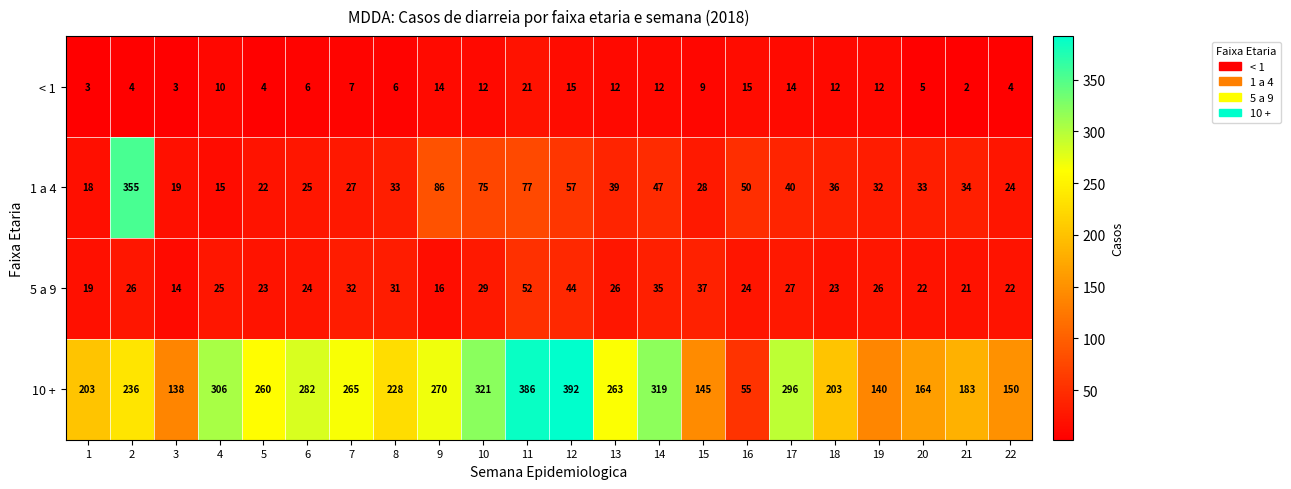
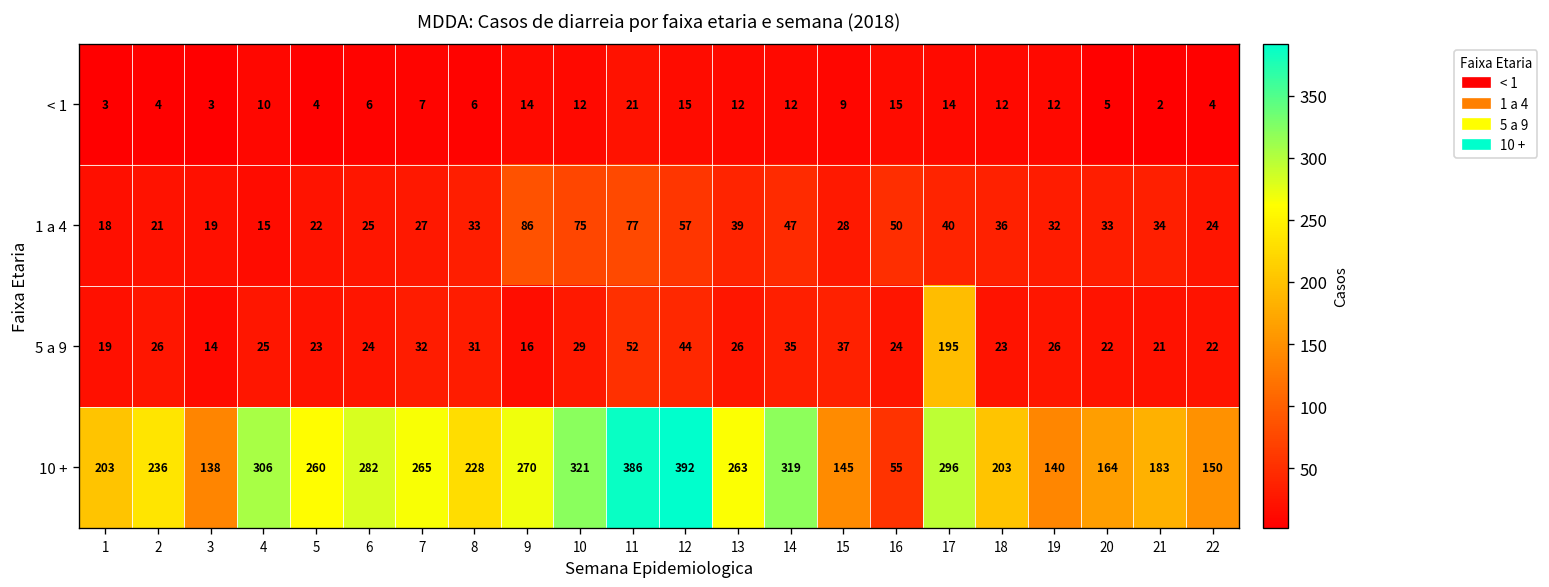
  {
    "< 1": {
      "1": 3,
      "2": 4,
      "3": 3,
      "4": 10,
      "5": 4,
      "6": 6,
      "7": 7,
      "8": 6,
      "9": 14,
      "10": 12,
      "11": 21,
      "12": 15,
      "13": 12,
      "14": 12,
      "15": 9,
      "16": 15,
      "17": 14,
      "18": 12,
      "19": 12,
      "20": 5,
      "21": 2,
      "22": 4
    },
    "1 a 4": {
      "1": 18,
-     "2": 355,
+     "2": 21,
      "3": 19,
      "4": 15,
      "5": 22,
      "6": 25,
      "7": 27,
      "8": 33,
      "9": 86,
      "10": 75,
      "11": 77,
      "12": 57,
      "13": 39,
      "14": 47,
      "15": 28,
      "16": 50,
      "17": 40,
      "18": 36,
      "19": 32,
      "20": 33,
      "21": 34,
      "22": 24
    },
    "5 a 9": {
      "1": 19,
      "2": 26,
      "3": 14,
      "4": 25,
      "5": 23,
      "6": 24,
      "7": 32,
      "8": 31,
      "9": 16,
      "10": 29,
      "11": 52,
      "12": 44,
      "13": 26,
      "14": 35,
      "15": 37,
      "16": 24,
-     "17": 27,
+     "17": 195,
      "18": 23,
      "19": 26,
      "20": 22,
      "21": 21,
      "22": 22
    },
    "10 +": {
      "1": 203,
      "2": 236,
      "3": 138,
      "4": 306,
      "5": 260,
      "6": 282,
      "7": 265,
      "8": 228,
      "9": 270,
      "10": 321,
      "11": 386,
      "12": 392,
      "13": 263,
      "14": 319,
      "15": 145,
      "16": 55,
      "17": 296,
      "18": 203,
      "19": 140,
      "20": 164,
      "21": 183,
      "22": 150
    }
  }
